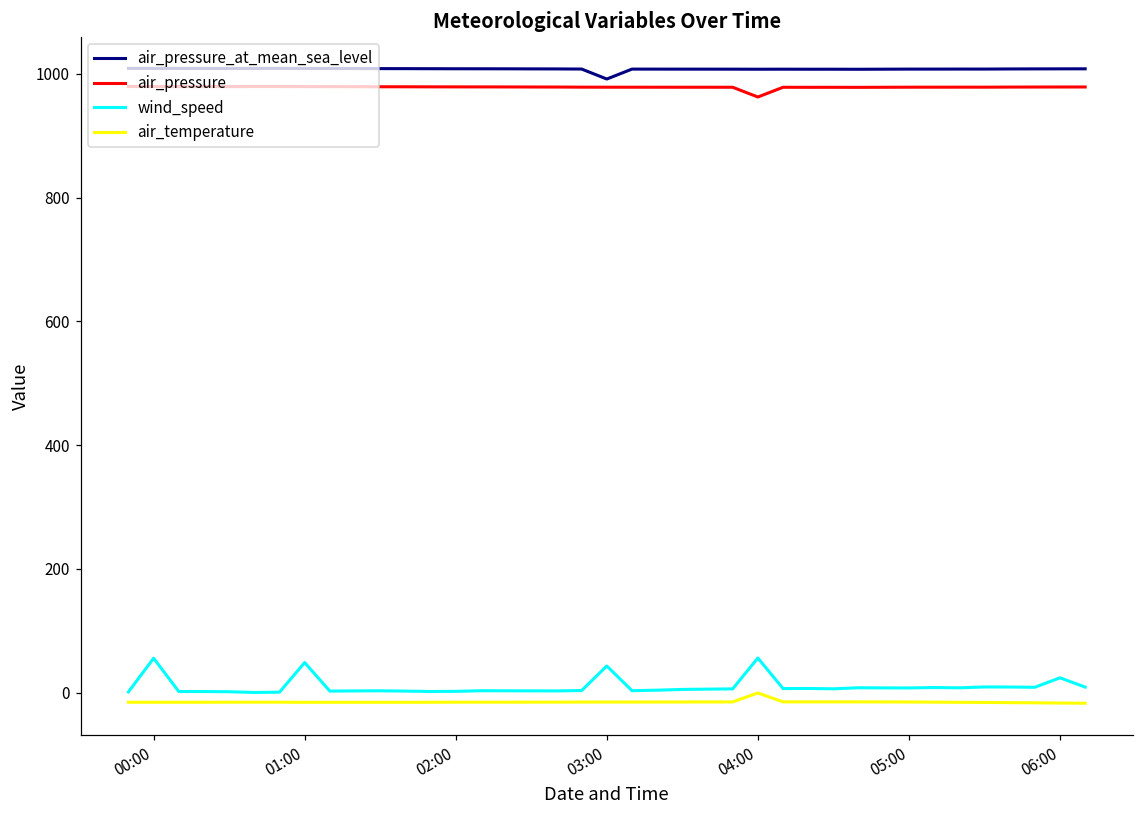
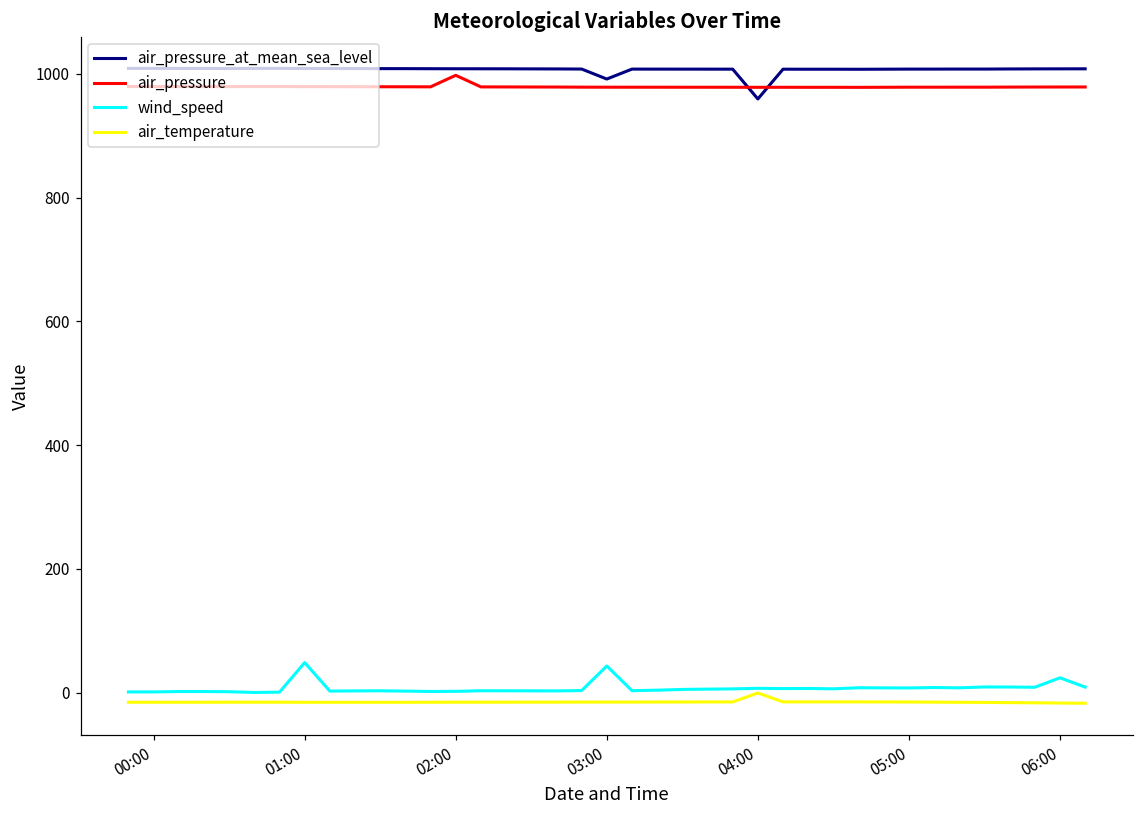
  {
    "air_pressure_at_mean_sea_level": {
      "02:00": 1010,
      "03:00": 990,
-     "04:00": 1010,
+     "04:00": 960,
      "05:00": 1010,
      "06:00": 1010
    },
    "air_pressure": {
-     "02:00": 980,
+     "02:00": 1000,
      "03:00": 980,
-     "04:00": 960,
+     "04:00": 980,
      "05:00": 980,
      "06:00": 980
    },
    "wind_speed": {
-     "00:00": 60,
+     "00:00": 0,
      "01:00": 50,
      "02:00": 0,
      "03:00": 40,
-     "04:00": 60,
+     "04:00": 10,
      "05:00": 10,
      "06:00": 20
    },
    "air_temperature": {
      "00:00": -20,
      "01:00": -20,
      "02:00": -20,
      "03:00": -20,
      "04:00": 0,
      "05:00": -20,
      "06:00": -20
    }
  }
